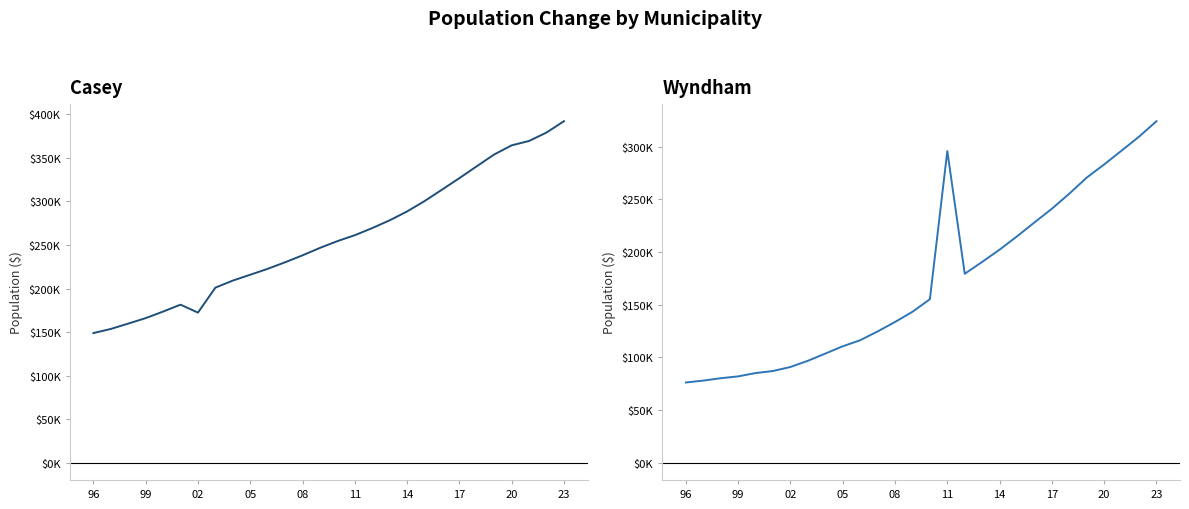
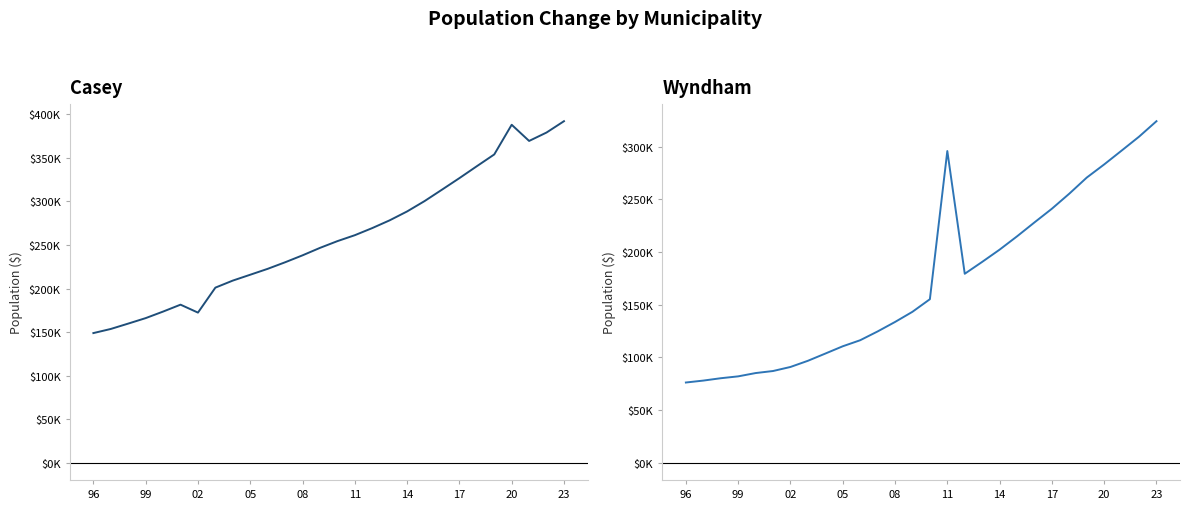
  {
    "Casey": {
      "96": "$150000",
      "99": "$170000",
      "02": "$170000",
      "05": "$220000",
      "08": "$240000",
      "11": "$260000",
      "14": "$290000",
      "17": "$330000",
-     "20": "$360000",
+     "20": "$390000",
      "23": "$390000"
    },
    "Wyndham": {
      "96": "$76000",
      "99": "$82000",
      "02": "$91000",
      "05": "$111000",
      "08": "$134000",
      "11": "$296000",
      "14": "$202000",
      "17": "$241000",
      "20": "$283000",
      "23": "$324000"
    }
  }
